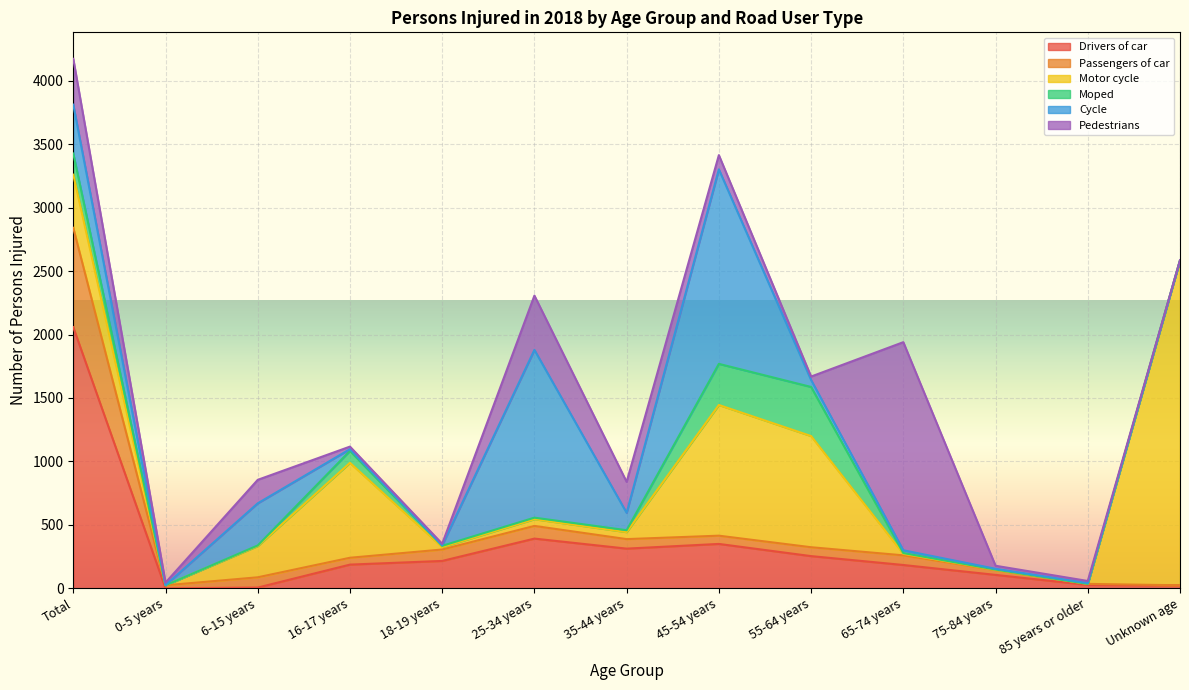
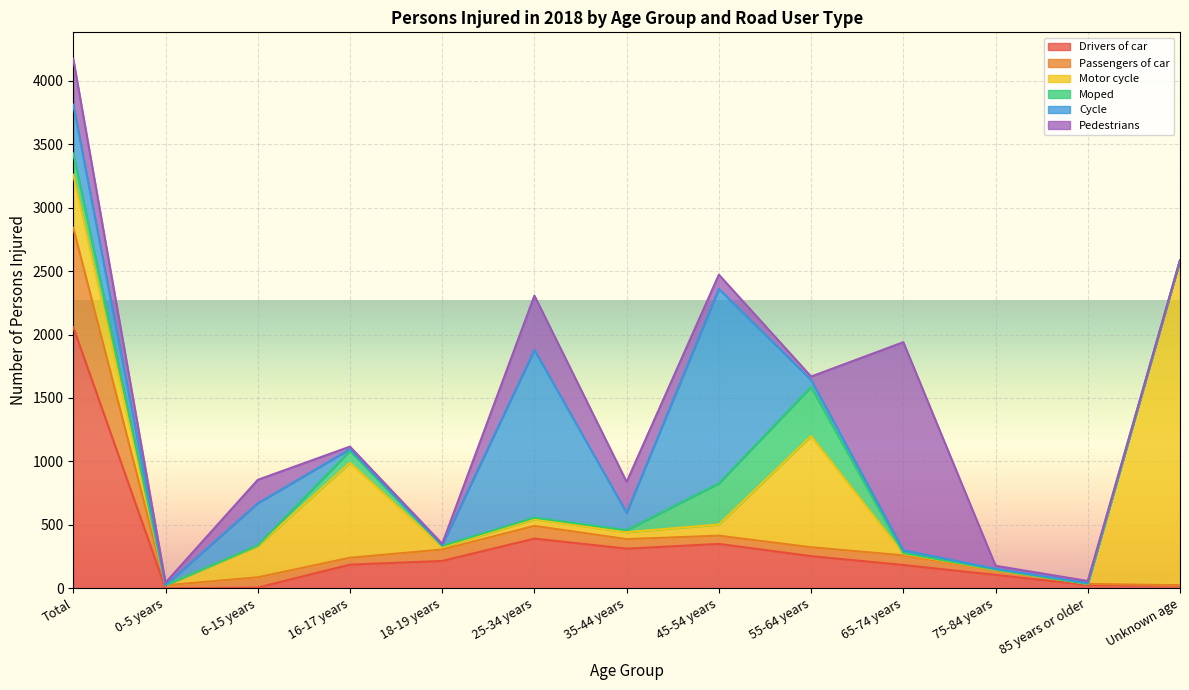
  {
    "Motor cycle": {
      "Total": 420,
      "16-17 years": 750,
-     "45-54 years": 1030,
+     "45-54 years": 90,
      "55-64 years": 880
    },
    "Moped": {
      "Total": 170,
      "45-54 years": 320,
      "55-64 years": 390
    },
    "Cycle": {
      "Total": 390,
      "6-15 years": 330,
      "25-34 years": 1320,
      "35-44 years": 140,
      "45-54 years": 1530,
      "55-64 years": 60,
      "65-74 years": 20
    },
    "Pedestrians": {
      "Total": 360,
      "0-5 years": 20,
      "6-15 years": 190,
      "25-34 years": 430,
      "35-44 years": 240,
      "45-54 years": 110,
      "55-64 years": 30,
      "65-74 years": 1640,
      "75-84 years": 20
    }
  }
